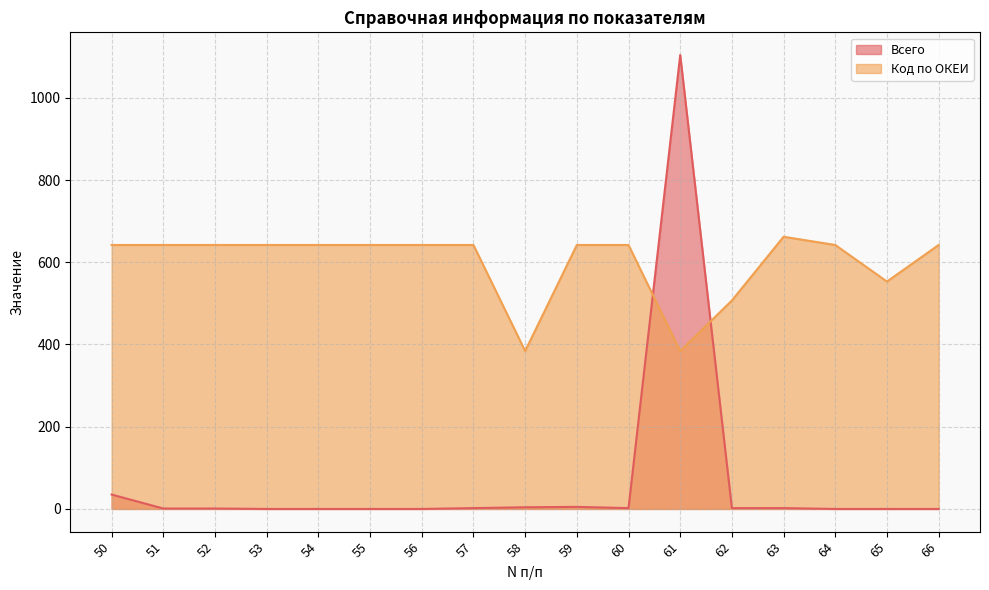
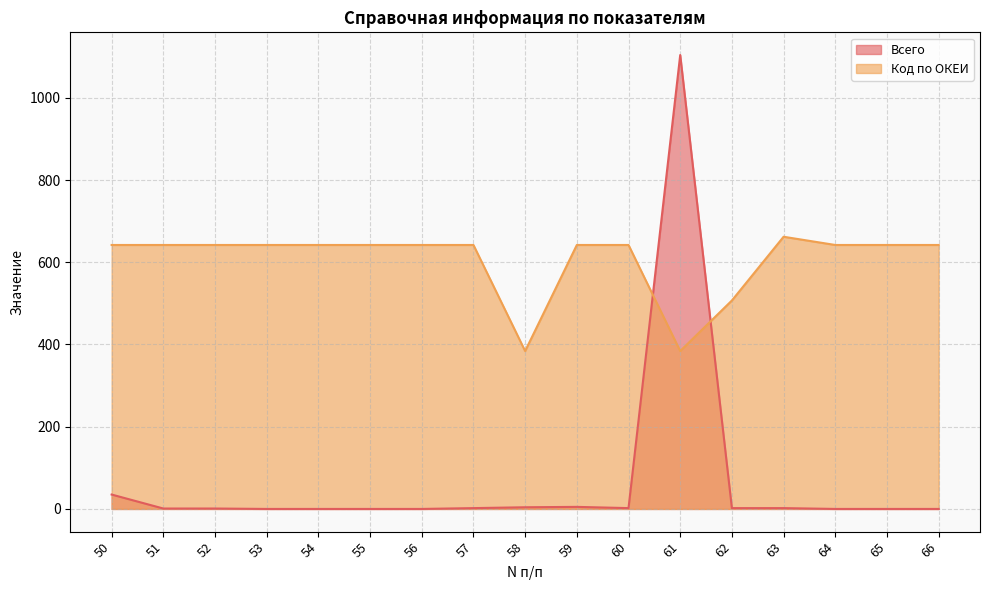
  {
    "Всего": {
      "50": 40,
      "51": 0,
      "52": 0,
      "53": 0,
      "54": 0,
      "55": 0,
      "56": 0,
      "57": 0,
      "58": 0,
      "59": 10,
      "60": 0,
      "61": 1100,
      "62": 0,
      "63": 0,
      "64": 0,
      "65": 0,
      "66": 0
    },
    "Код по ОКЕИ": {
      "50": 640,
      "51": 640,
      "52": 640,
      "53": 640,
      "54": 640,
      "55": 640,
      "56": 640,
      "57": 640,
      "58": 380,
      "59": 640,
      "60": 640,
      "61": 380,
      "62": 510,
      "63": 660,
      "64": 640,
-     "65": 550,
+     "65": 640,
      "66": 640
    }
  }
